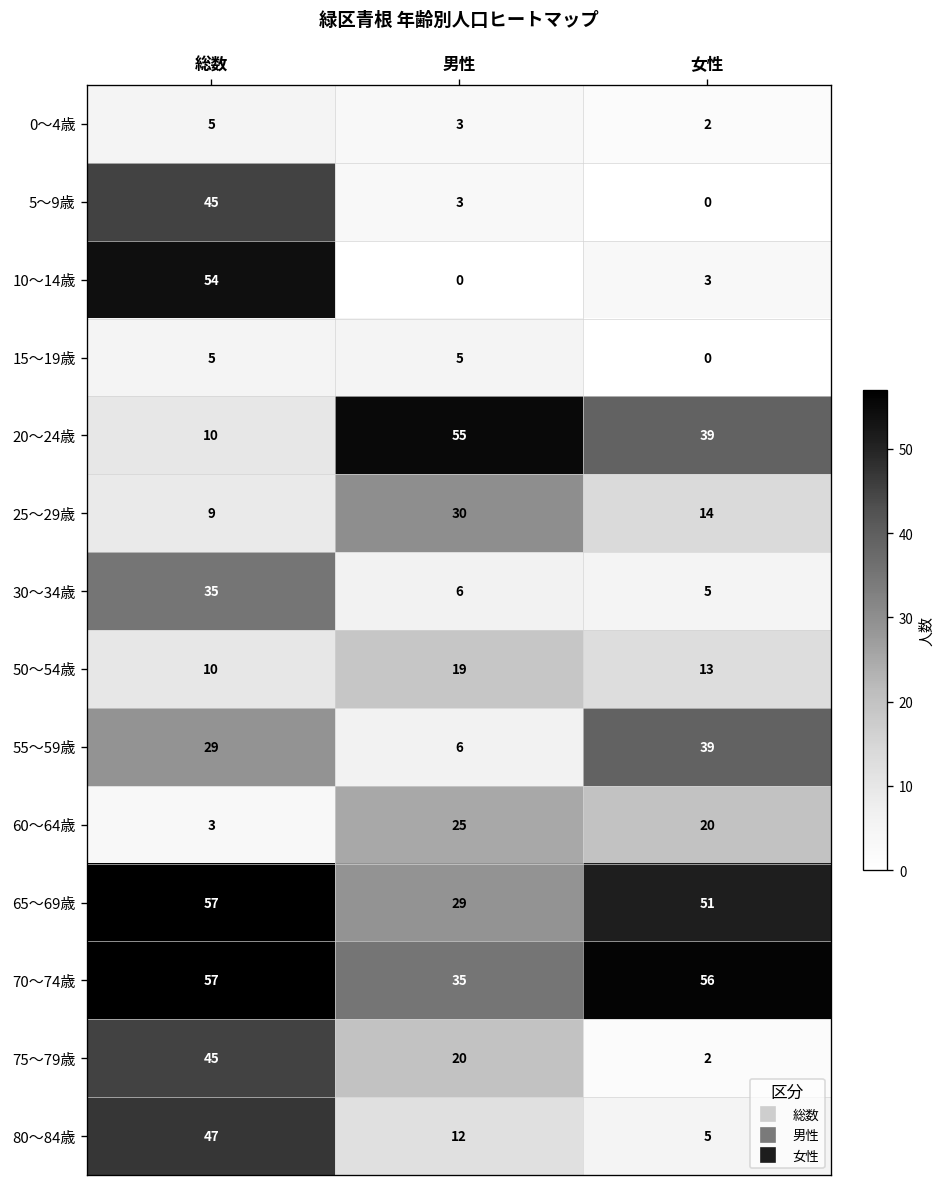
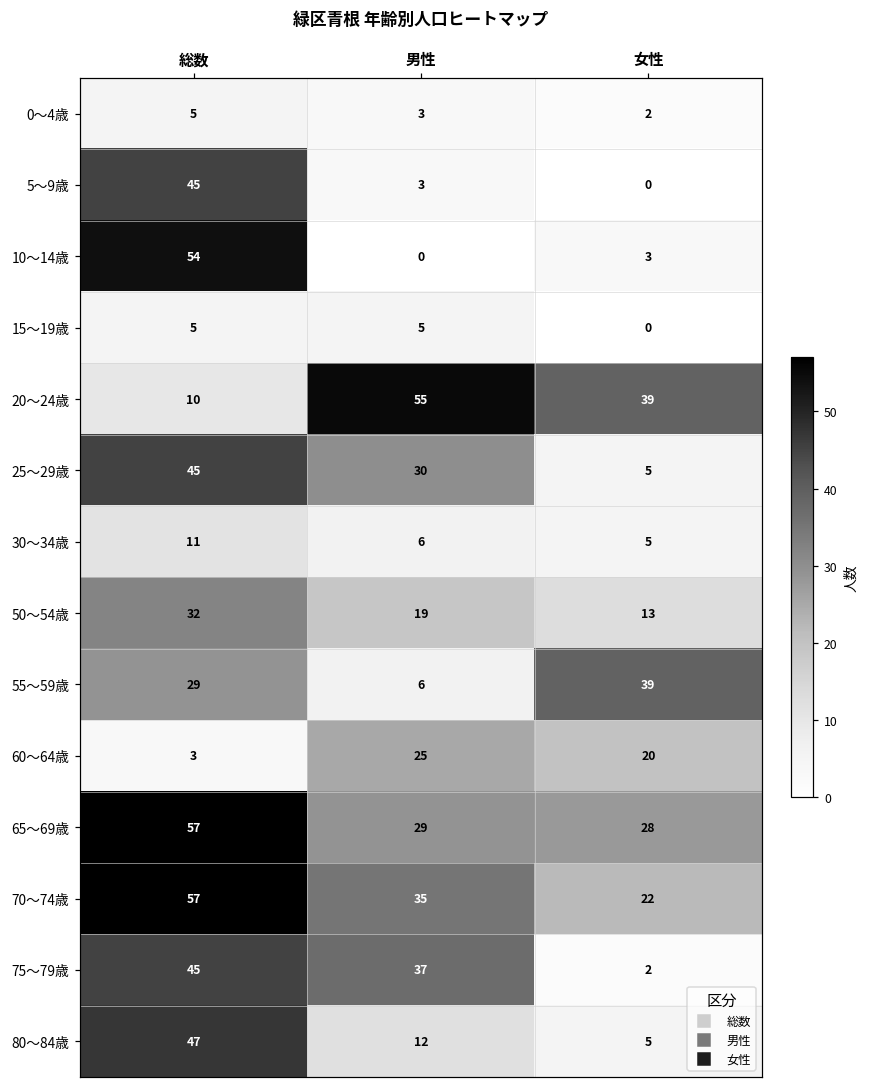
  {
    "0～4歳": {
      "総数": 5,
      "男性": 3,
      "女性": 2
    },
    "5～9歳": {
      "総数": 45,
      "男性": 3,
      "女性": 0
    },
    "10～14歳": {
      "総数": 54,
      "男性": 0,
      "女性": 3
    },
    "15～19歳": {
      "総数": 5,
      "男性": 5,
      "女性": 0
    },
    "20～24歳": {
      "総数": 10,
      "男性": 55,
      "女性": 39
    },
    "25～29歳": {
-     "総数": 9,
+     "総数": 45,
      "男性": 30,
-     "女性": 14
+     "女性": 5
    },
    "30～34歳": {
-     "総数": 35,
+     "総数": 11,
      "男性": 6,
      "女性": 5
    },
    "50～54歳": {
-     "総数": 10,
+     "総数": 32,
      "男性": 19,
      "女性": 13
    },
    "55～59歳": {
      "総数": 29,
      "男性": 6,
      "女性": 39
    },
    "60～64歳": {
      "総数": 3,
      "男性": 25,
      "女性": 20
    },
    "65～69歳": {
      "総数": 57,
      "男性": 29,
-     "女性": 51
+     "女性": 28
    },
    "70～74歳": {
      "総数": 57,
      "男性": 35,
-     "女性": 56
+     "女性": 22
    },
    "75～79歳": {
      "総数": 45,
-     "男性": 20,
+     "男性": 37,
      "女性": 2
    },
    "80～84歳": {
      "総数": 47,
      "男性": 12,
      "女性": 5
    }
  }
